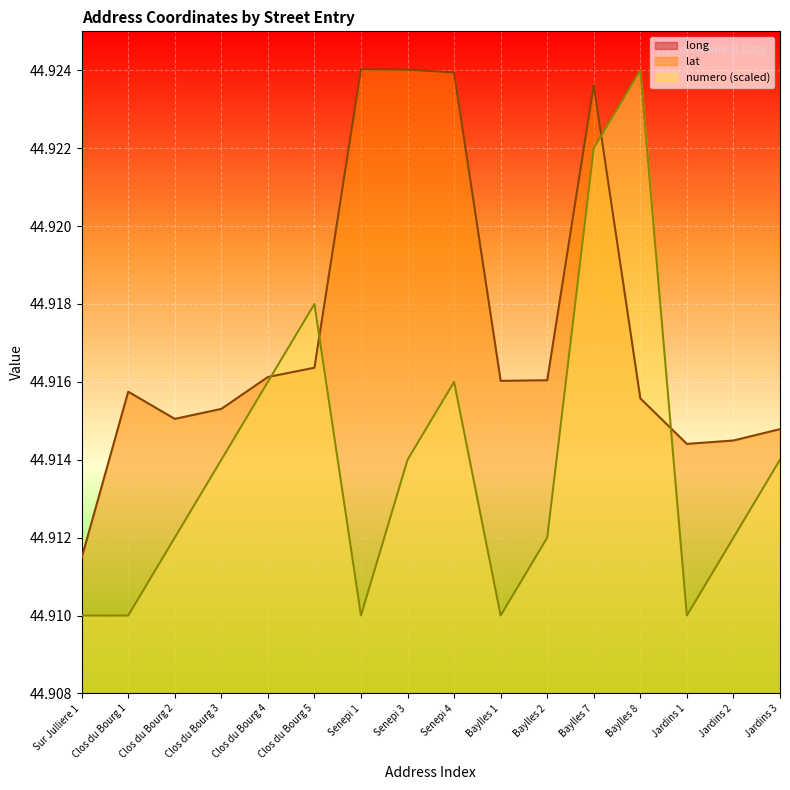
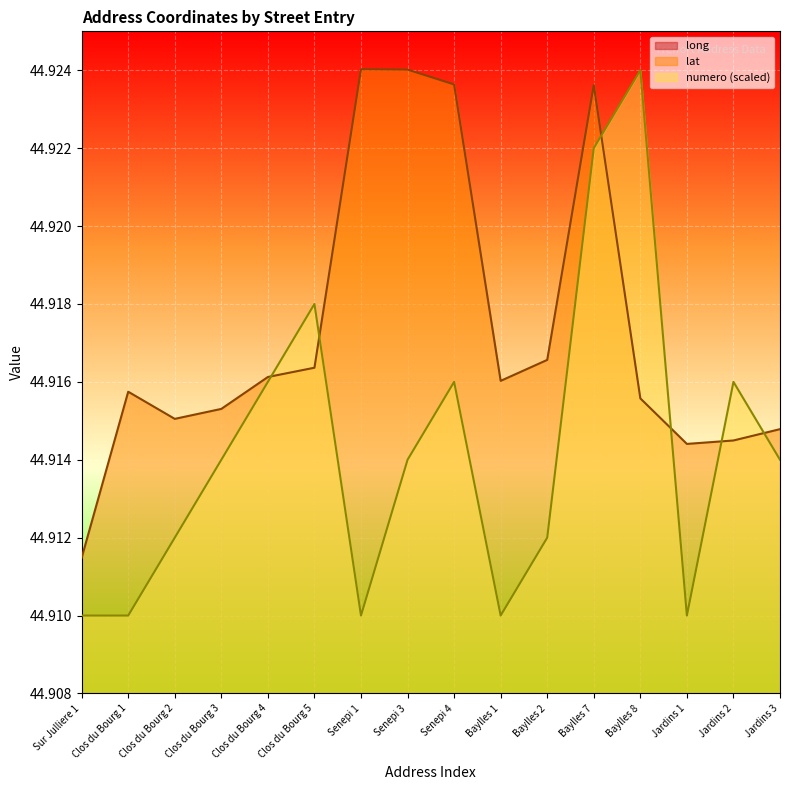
  {
    "lat": {
      "Sur Julliere 1": 44.9115,
      "Clos du Bourg 1": 44.9157,
      "Clos du Bourg 2": 44.9151,
      "Clos du Bourg 3": 44.9153,
      "Clos du Bourg 4": 44.9161,
      "Clos du Bourg 5": 44.9164,
      "Senepi 1": 44.9240,
      "Senepi 3": 44.9240,
-     "Senepi 4": 44.9239,
+     "Senepi 4": 44.9236,
      "Baylles 1": 44.9160,
-     "Baylles 2": 44.9160,
+     "Baylles 2": 44.9166,
      "Baylles 7": 44.9236,
      "Baylles 8": 44.9156,
      "Jardins 1": 44.9144,
      "Jardins 2": 44.9145,
      "Jardins 3": 44.9148
    },
    "numero (scaled)": {
      "Sur Julliere 1": 44.9100,
      "Clos du Bourg 1": 44.9100,
      "Clos du Bourg 2": 44.9120,
      "Clos du Bourg 3": 44.9140,
      "Clos du Bourg 4": 44.9160,
      "Clos du Bourg 5": 44.9180,
      "Senepi 1": 44.9100,
      "Senepi 3": 44.9140,
      "Senepi 4": 44.9160,
      "Baylles 1": 44.9100,
      "Baylles 2": 44.9120,
      "Baylles 7": 44.9220,
      "Baylles 8": 44.9240,
      "Jardins 1": 44.9100,
-     "Jardins 2": 44.9120,
+     "Jardins 2": 44.9160,
      "Jardins 3": 44.9140
    }
  }
